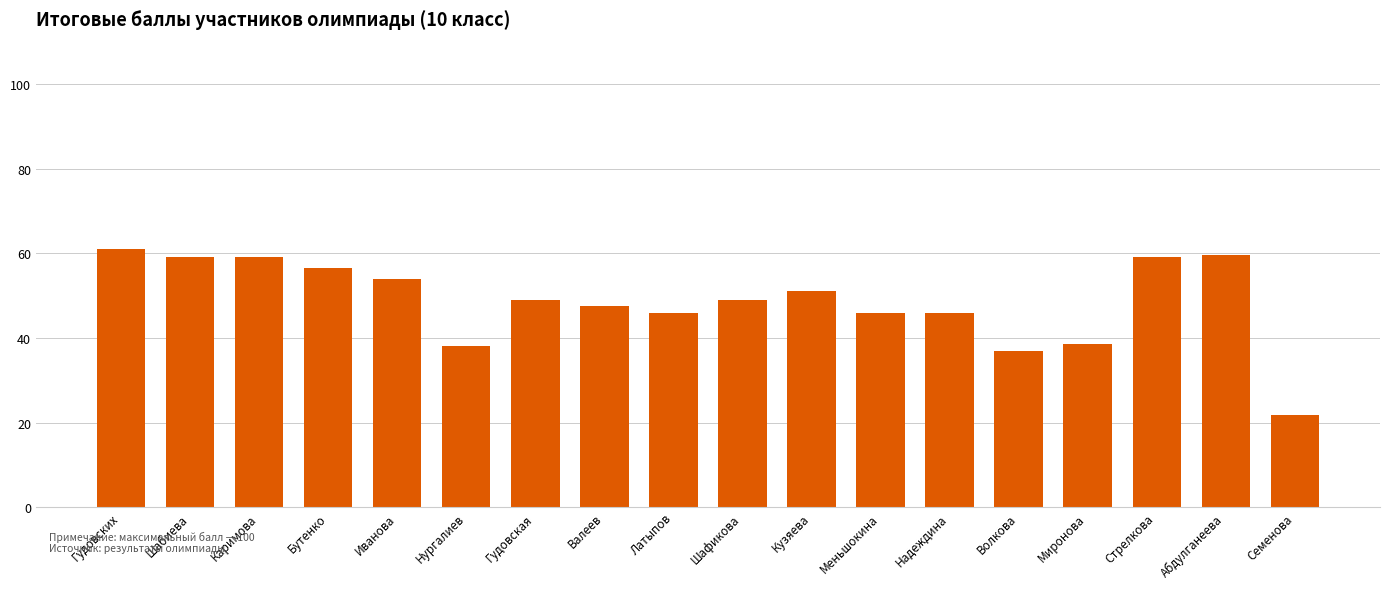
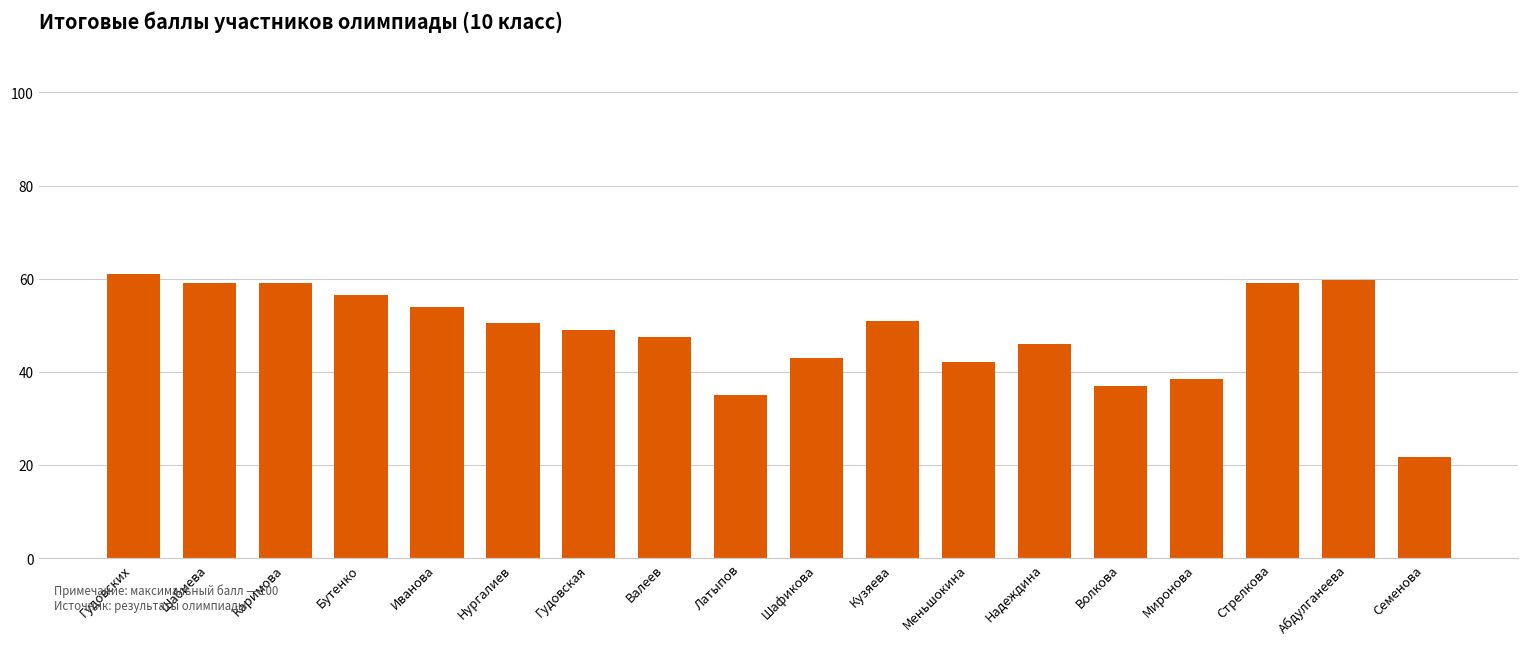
  {
    "Гудовских": 61,
    "Шабиева": 59,
    "Каримова": 59,
    "Бутенко": 57,
    "Иванова": 54,
-   "Нургалиев": 38,
+   "Нургалиев": 51,
    "Гудовская": 49,
    "Валеев": 48,
-   "Латыпов": 46,
-   "Шафикова": 49,
+   "Латыпов": 35,
+   "Шафикова": 43,
    "Кузяева": 51,
-   "Меньшокина": 46,
+   "Меньшокина": 42,
    "Надеждина": 46,
    "Волкова": 37,
    "Миронова": 39,
    "Стрелкова": 59,
    "Абдулганеева": 60,
    "Семенова": 22
  }
